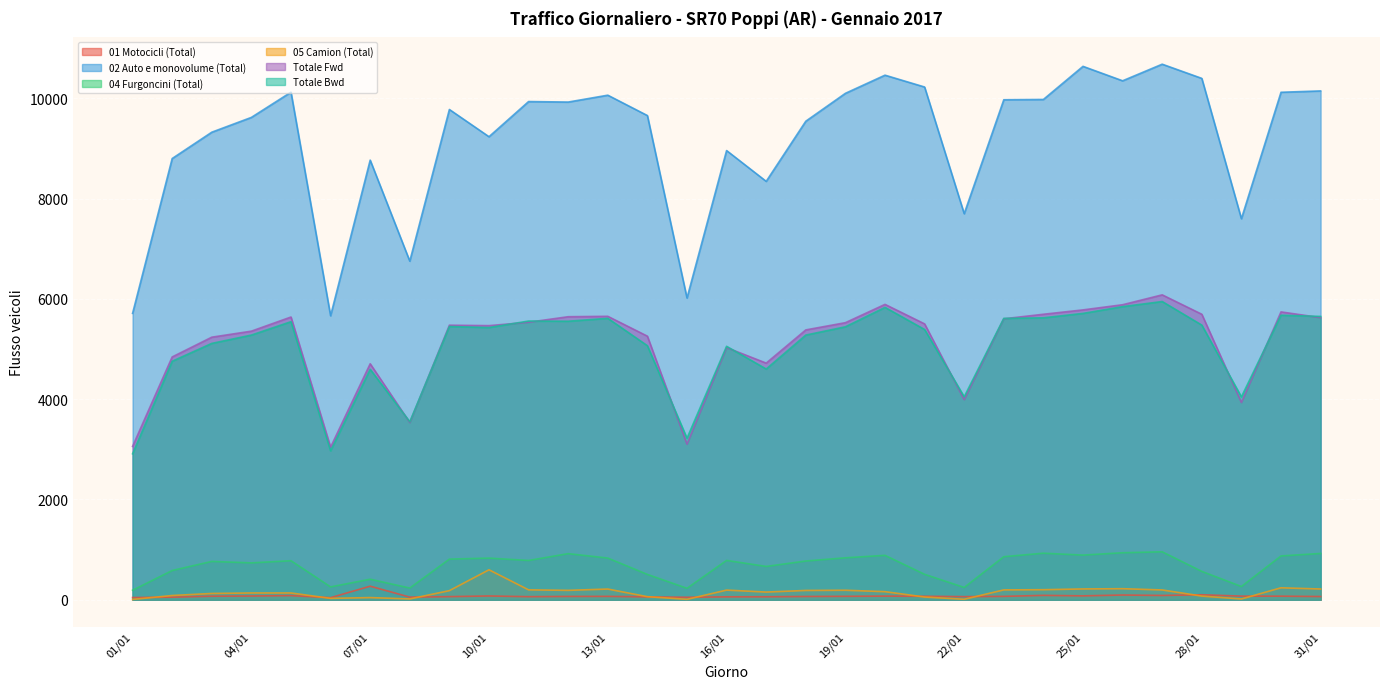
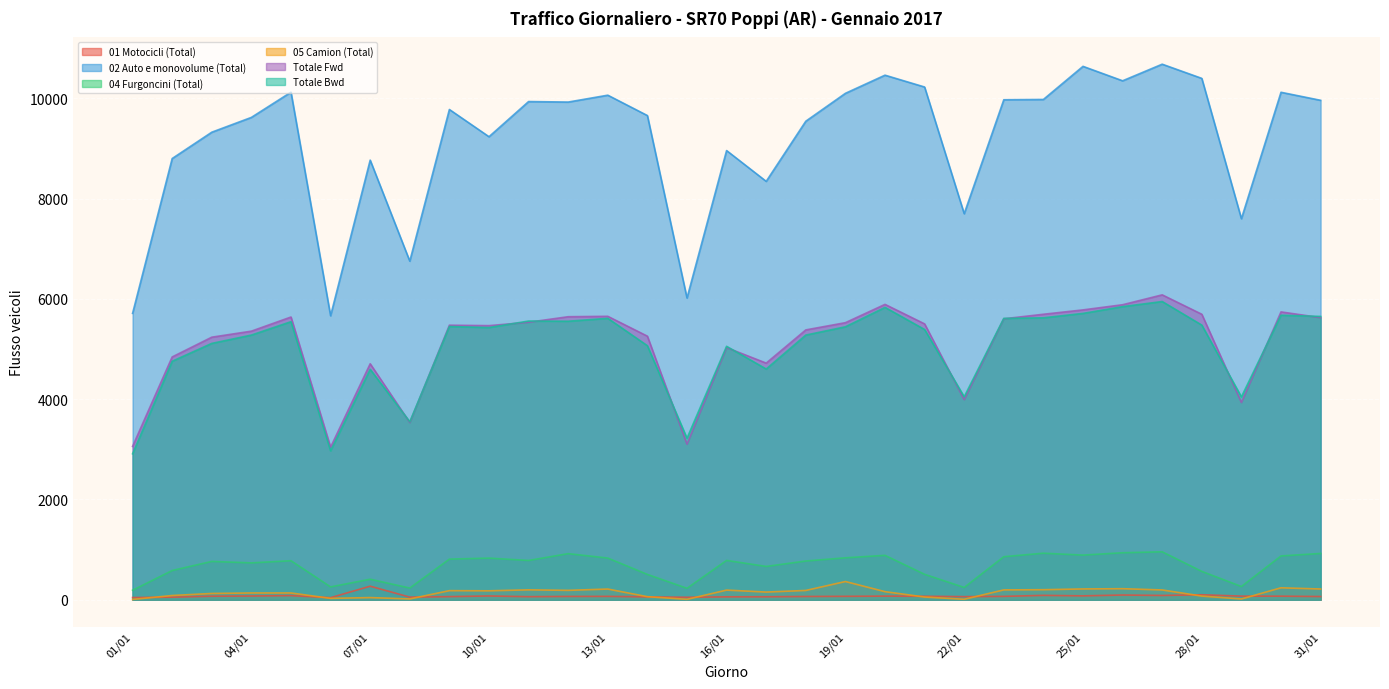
  {
    "01 Motocicli (Total)": {
      "04/01": 100,
      "07/01": 300,
      "10/01": 100,
      "13/01": 100,
      "16/01": 100,
      "19/01": 100,
      "22/01": 100,
      "25/01": 100,
      "31/01": 100
    },
    "02 Auto e monovolume (Total)": {
      "01/01": 5700,
      "04/01": 9600,
      "07/01": 8800,
      "10/01": 9200,
      "13/01": 10100,
      "16/01": 9000,
      "19/01": 10100,
      "22/01": 7700,
      "25/01": 10600,
      "28/01": 10400,
-     "31/01": 10100
+     "31/01": 10000
    },
    "05 Camion (Total)": {
      "04/01": 100,
      "07/01": 0,
-     "10/01": 600,
+     "10/01": 200,
      "13/01": 200,
      "16/01": 200,
-     "19/01": 200,
+     "19/01": 400,
      "22/01": 0,
      "25/01": 200,
      "31/01": 200
    },
    "Totale Fwd": {
      "01/01": 3100,
      "04/01": 5400,
      "07/01": 4700,
      "19/01": 5500,
      "22/01": 4000,
      "25/01": 5800,
      "28/01": 5700
    }
  }
